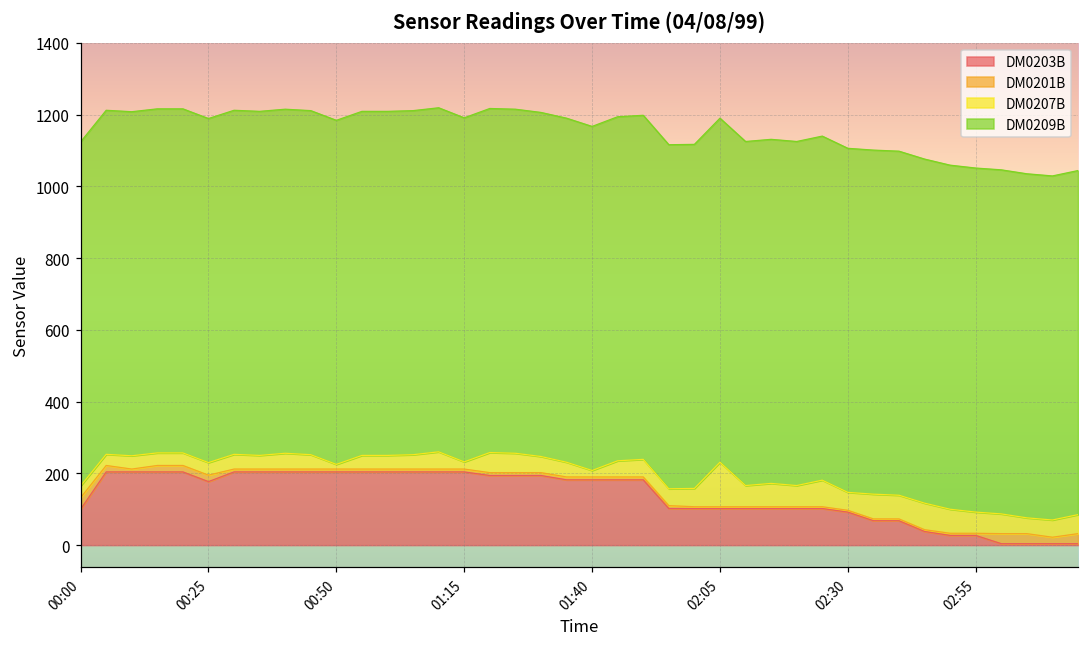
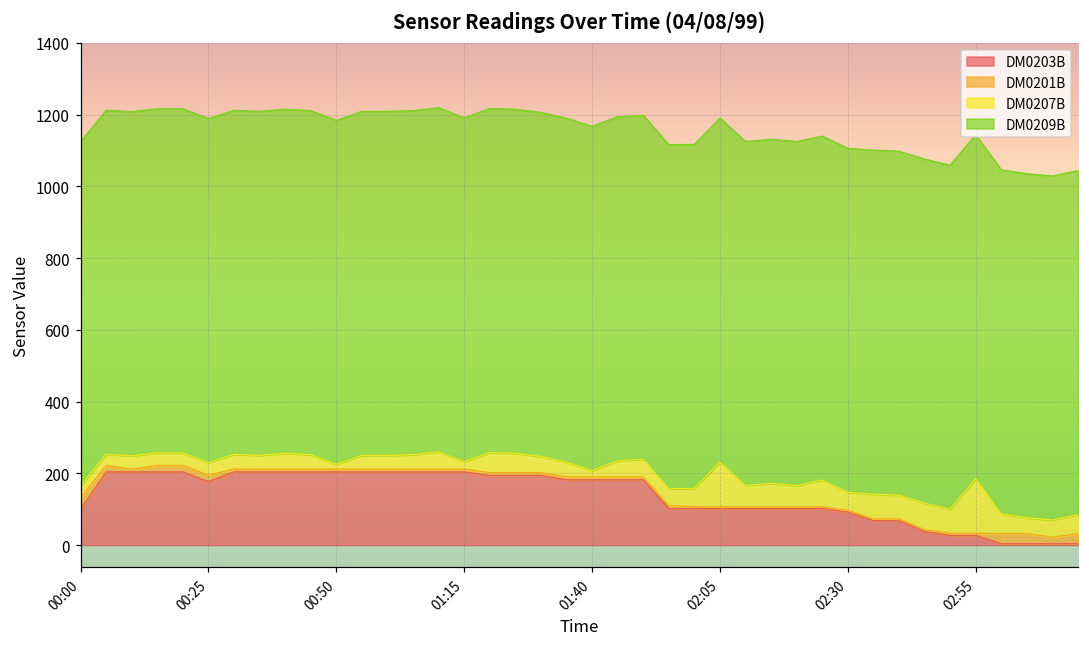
  {
    "DM0203B": {
      "00:00": 100,
      "00:25": 180,
      "00:50": 200,
      "01:15": 200,
      "01:40": 180
    },
    "DM0201B": {
      "00:00": 30,
      "00:25": 20,
      "00:50": 10,
      "01:15": 10,
      "01:40": 10
    },
    "DM0207B": {
      "00:00": 30,
      "00:25": 40,
      "00:50": 10,
      "01:15": 20,
      "01:40": 20,
      "02:05": 120,
      "02:30": 50,
-     "02:55": 60
+     "02:55": 150
    },
    "DM0209B": {
      "00:00": 960,
      "00:25": 960,
      "00:50": 960,
      "01:15": 960,
      "01:40": 960,
      "02:05": 960,
      "02:30": 960
    }
  }
